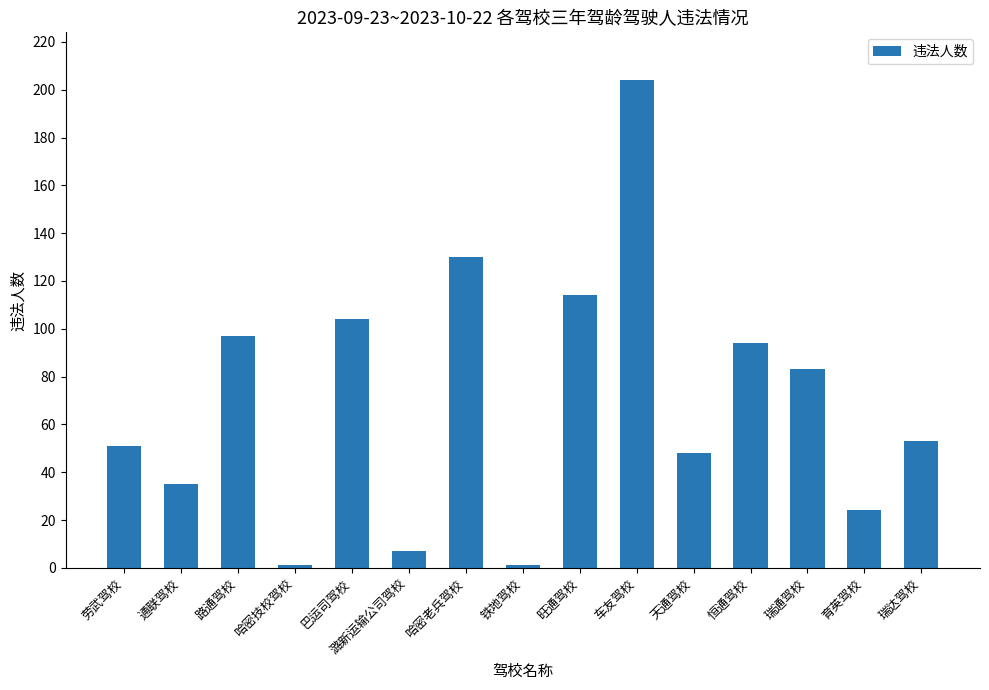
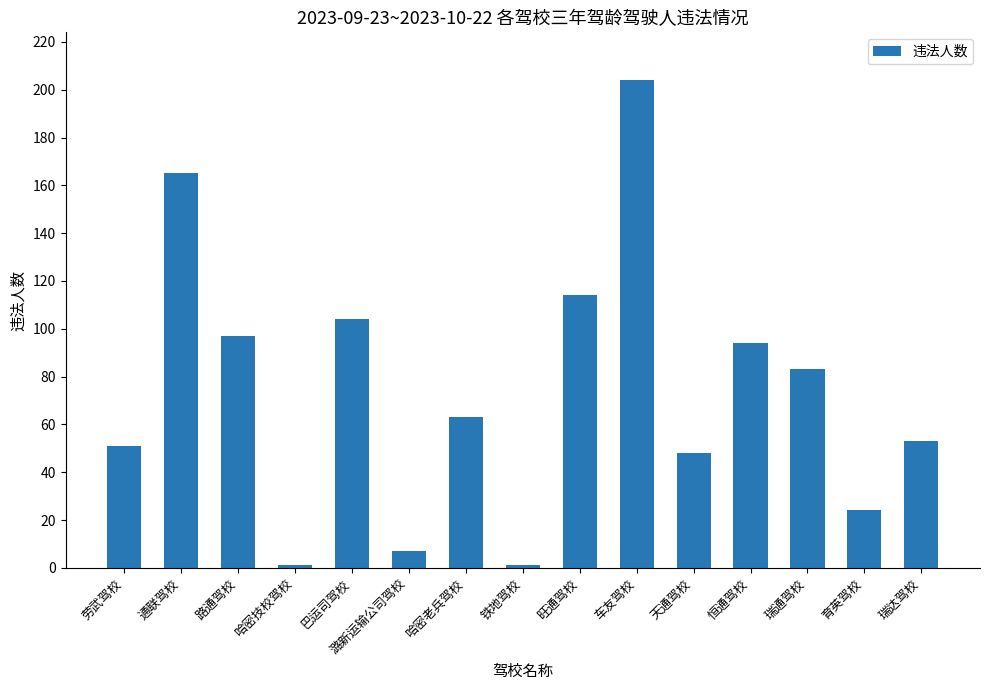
  {
    "劳武驾校": 51,
-   "通联驾校": 35,
+   "通联驾校": 165,
    "路通驾校": 97,
    "巴运司驾校": 104,
    "潞新运输公司驾校": 7,
-   "哈密老兵驾校": 130,
+   "哈密老兵驾校": 63,
    "旺通驾校": 114,
    "车友驾校": 204,
    "天通驾校": 48,
    "恒通驾校": 94,
    "瑞通驾校": 83,
    "育英驾校": 24,
    "瑞达驾校": 53
  }
